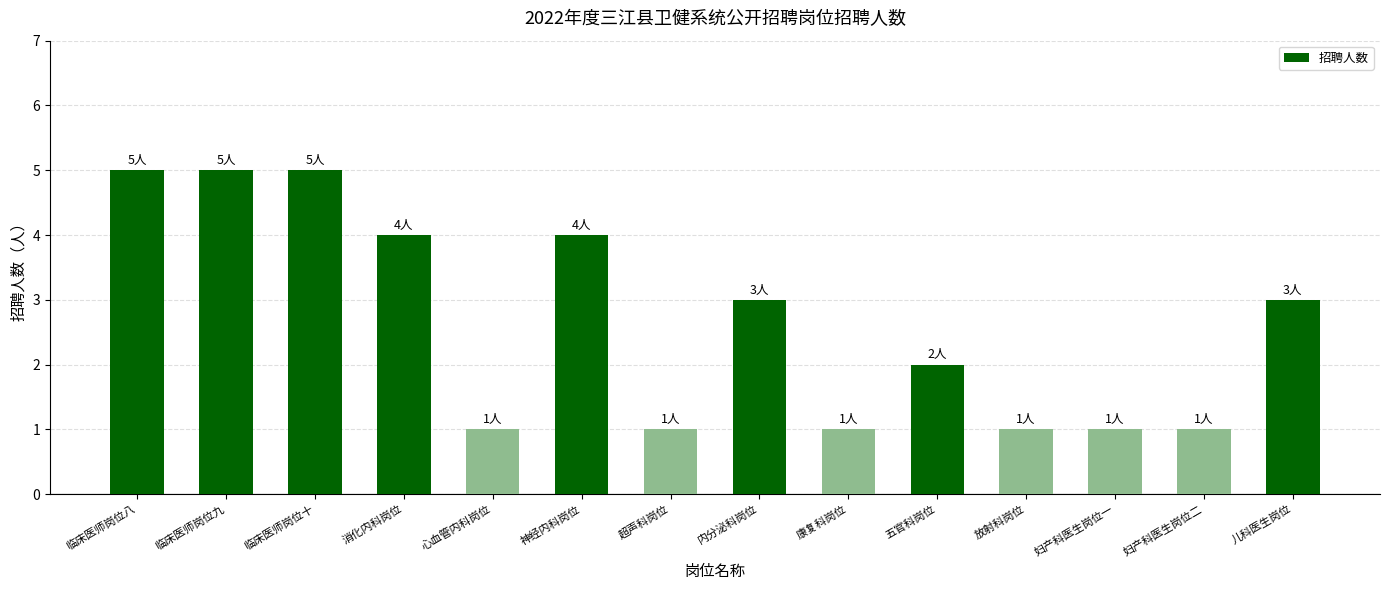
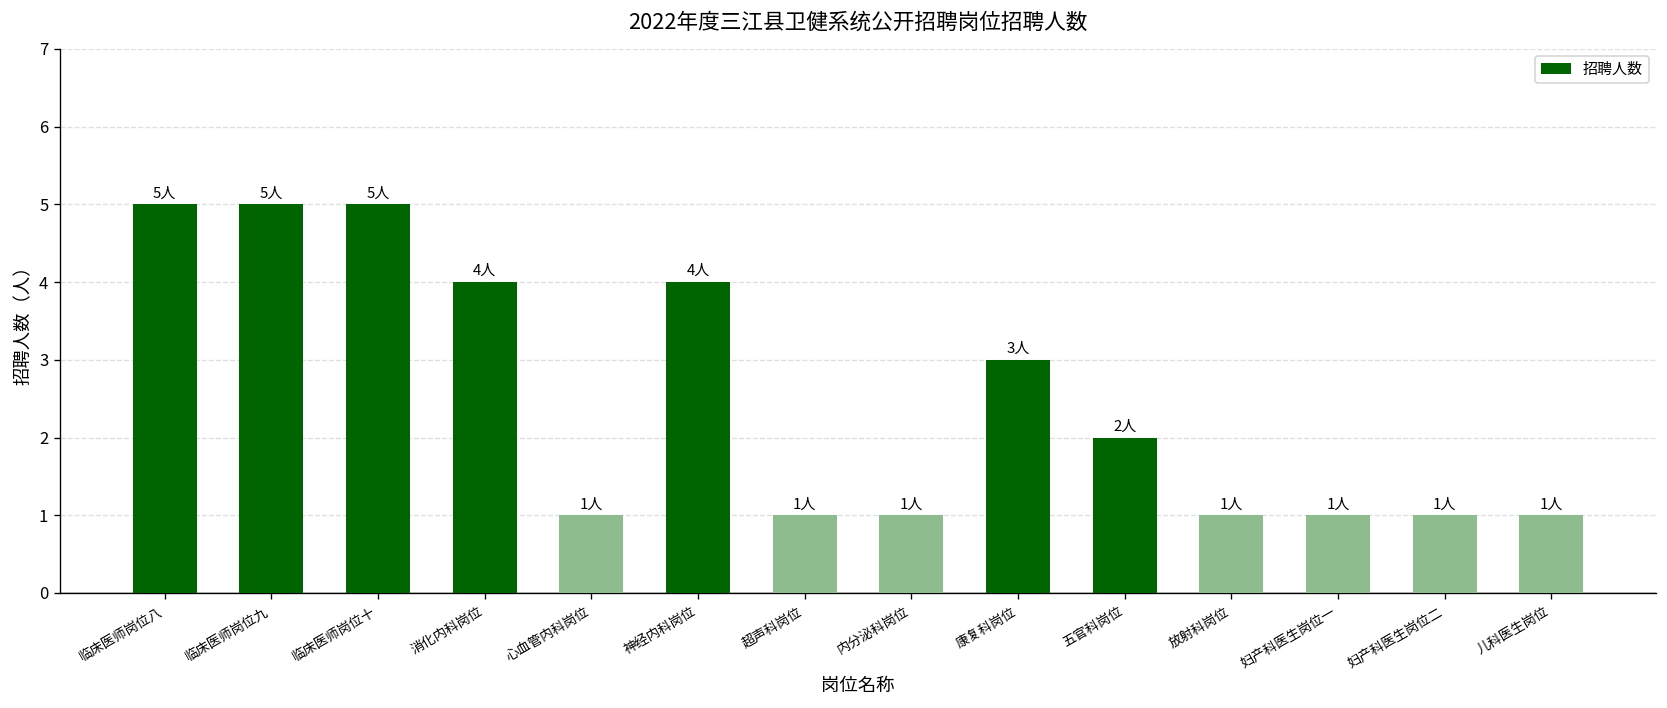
  {
    "临床医师岗位八": "5人",
    "临床医师岗位九": "5人",
    "临床医师岗位十": "5人",
    "消化内科岗位": "4人",
    "心血管内科岗位": "1人",
    "神经内科岗位": "4人",
    "超声科岗位": "1人",
-   "内分泌科岗位": "3人",
-   "康复科岗位": "1人",
+   "内分泌科岗位": "1人",
+   "康复科岗位": "3人",
    "五官科岗位": "2人",
    "放射科岗位": "1人",
    "妇产科医生岗位一": "1人",
    "妇产科医生岗位二": "1人",
-   "儿科医生岗位": "3人"
+   "儿科医生岗位": "1人"
  }
